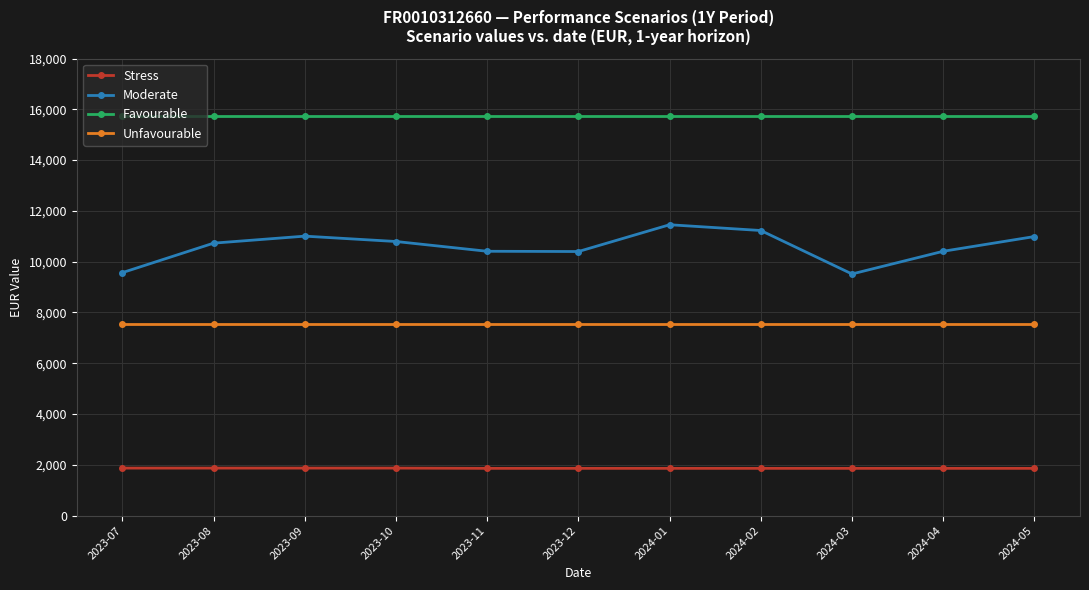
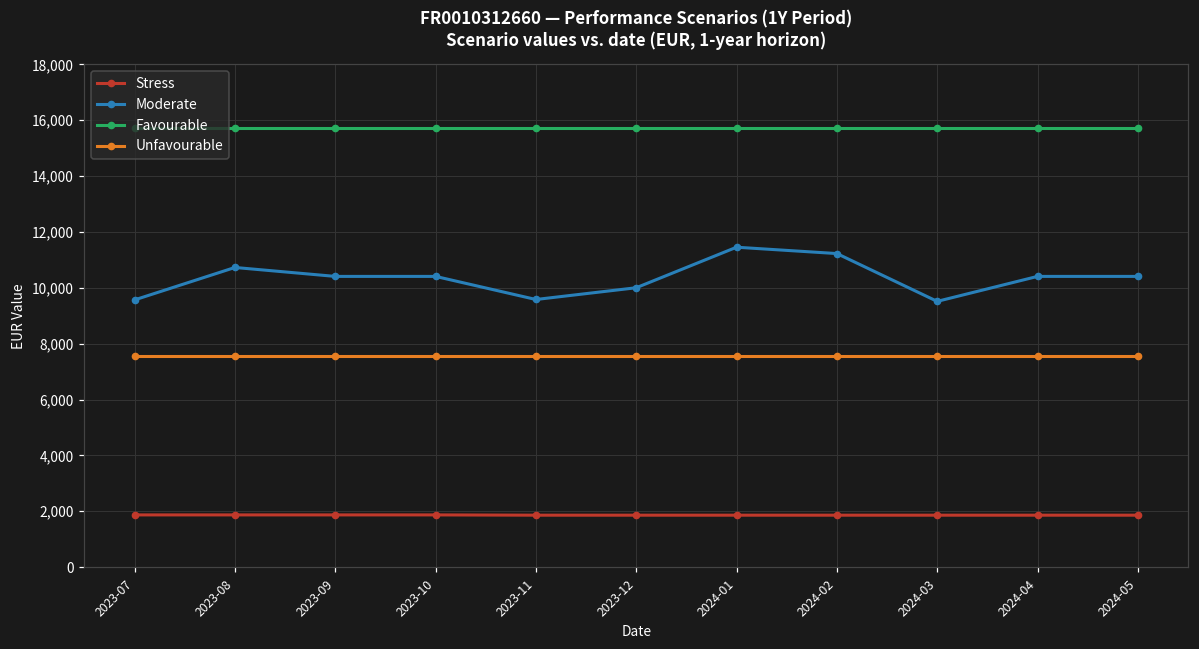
  {
    "Stress": {
      "2023-07": "1,900",
      "2023-08": "1,900",
      "2023-09": "1,900",
      "2023-10": "1,900",
      "2023-11": "1,900",
      "2023-12": "1,900",
      "2024-01": "1,900",
      "2024-02": "1,900",
      "2024-03": "1,900",
      "2024-04": "1,900",
      "2024-05": "1,900"
    },
    "Moderate": {
      "2023-07": "9,600",
      "2023-08": "10,700",
-     "2023-09": "11,000",
-     "2023-10": "10,800",
-     "2023-11": "10,400",
-     "2023-12": "10,400",
+     "2023-09": "10,400",
+     "2023-10": "10,400",
+     "2023-11": "9,600",
+     "2023-12": "10,000",
      "2024-01": "11,500",
      "2024-02": "11,200",
      "2024-03": "9,500",
      "2024-04": "10,400",
-     "2024-05": "11,000"
+     "2024-05": "10,400"
    },
    "Favourable": {
      "2023-08": "15,700",
      "2023-09": "15,700",
      "2023-10": "15,700",
      "2023-11": "15,700",
      "2023-12": "15,700",
      "2024-01": "15,700",
      "2024-02": "15,700",
      "2024-03": "15,700",
      "2024-04": "15,700",
      "2024-05": "15,700"
    },
    "Unfavourable": {
      "2023-07": "7,600",
      "2023-08": "7,600",
      "2023-09": "7,600",
      "2023-10": "7,600",
      "2023-11": "7,600",
      "2023-12": "7,600",
      "2024-01": "7,600",
      "2024-02": "7,600",
      "2024-03": "7,600",
      "2024-04": "7,600",
      "2024-05": "7,600"
    }
  }
